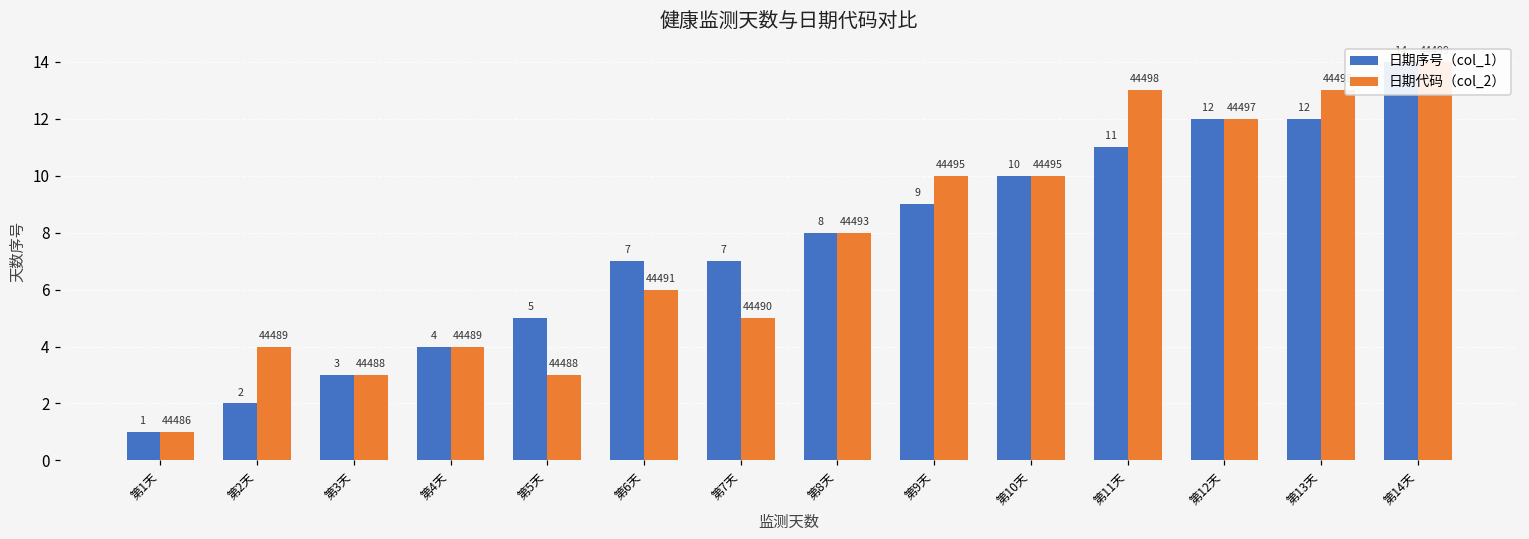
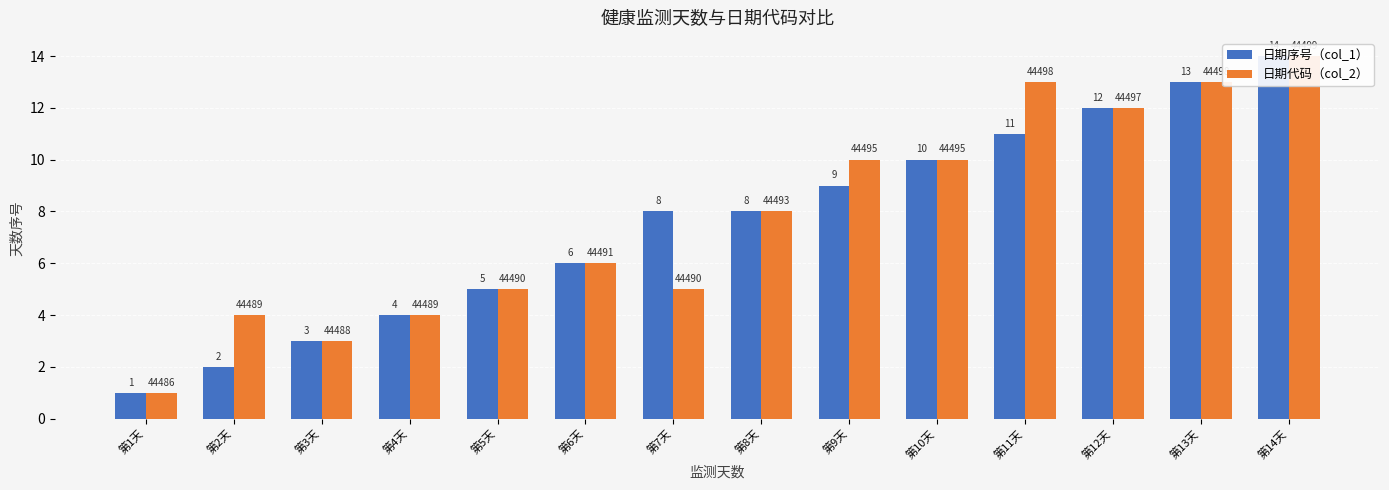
  {
    "日期序号（col_1）": {
      "第1天": 1,
      "第2天": 2,
      "第3天": 3,
      "第4天": 4,
      "第5天": 5,
-     "第6天": 7,
-     "第7天": 7,
+     "第6天": 6,
+     "第7天": 8,
      "第8天": 8,
      "第9天": 9,
      "第10天": 10,
      "第11天": 11,
      "第12天": 12,
-     "第13天": 12
+     "第13天": 13
    },
    "日期代码（col_2）": {
-     "第5天": 44488
+     "第5天": 44490
    }
  }
